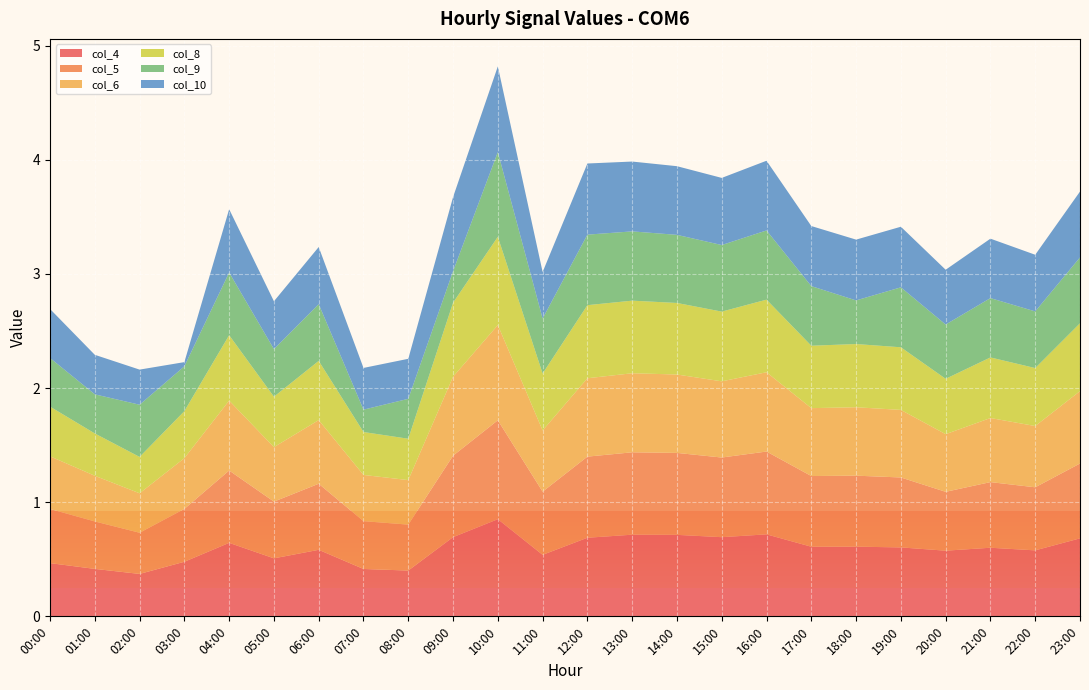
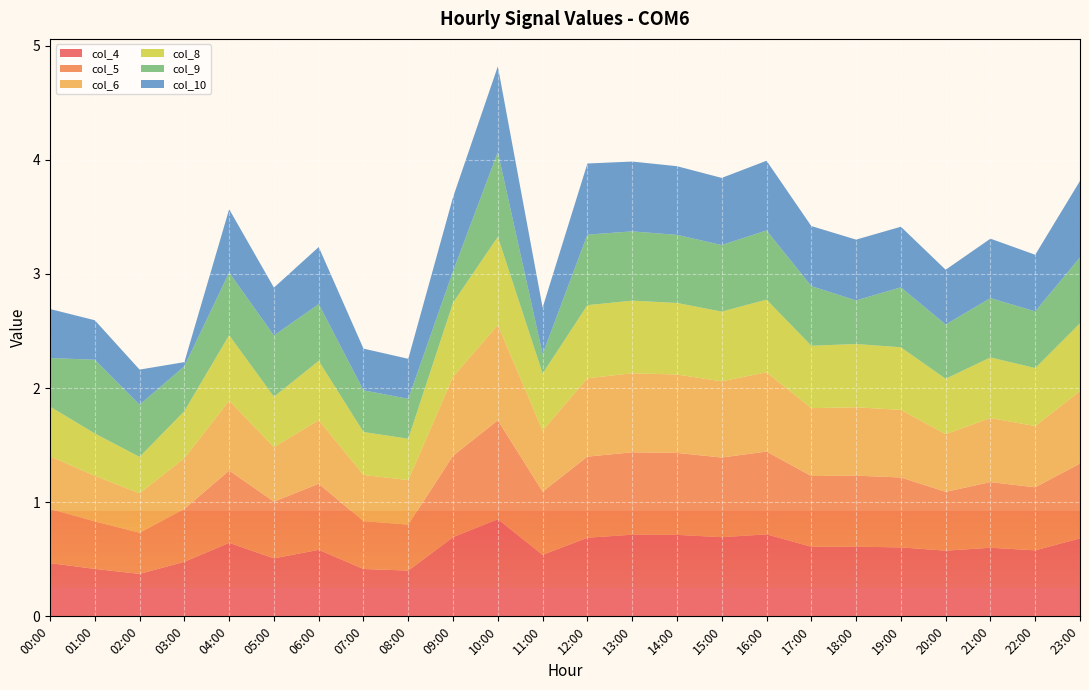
  {
    "col_9": {
      "00:00": 0.43,
-     "01:00": 0.34,
+     "01:00": 0.65,
      "02:00": 0.46,
      "03:00": 0.39,
      "04:00": 0.55,
-     "05:00": 0.42,
+     "05:00": 0.54,
      "06:00": 0.50,
-     "07:00": 0.20,
+     "07:00": 0.37,
      "08:00": 0.35,
      "09:00": 0.28,
      "10:00": 0.74,
-     "11:00": 0.48,
+     "11:00": 0.17,
      "12:00": 0.62,
      "13:00": 0.61,
      "14:00": 0.60,
      "15:00": 0.58,
      "16:00": 0.61,
      "17:00": 0.52,
      "18:00": 0.38,
      "19:00": 0.53,
      "20:00": 0.48,
      "21:00": 0.52,
      "22:00": 0.50,
      "23:00": 0.58
    },
    "col_10": {
      "00:00": 0.43,
      "01:00": 0.35,
      "02:00": 0.31,
      "03:00": 0.04,
      "04:00": 0.55,
      "05:00": 0.42,
      "06:00": 0.50,
      "07:00": 0.37,
      "08:00": 0.35,
      "09:00": 0.65,
      "10:00": 0.75,
      "11:00": 0.41,
      "12:00": 0.62,
      "13:00": 0.61,
      "14:00": 0.60,
      "15:00": 0.59,
      "16:00": 0.61,
      "17:00": 0.53,
      "18:00": 0.53,
      "19:00": 0.53,
      "20:00": 0.48,
      "21:00": 0.52,
      "22:00": 0.50,
-     "23:00": 0.58
+     "23:00": 0.67
    }
  }
